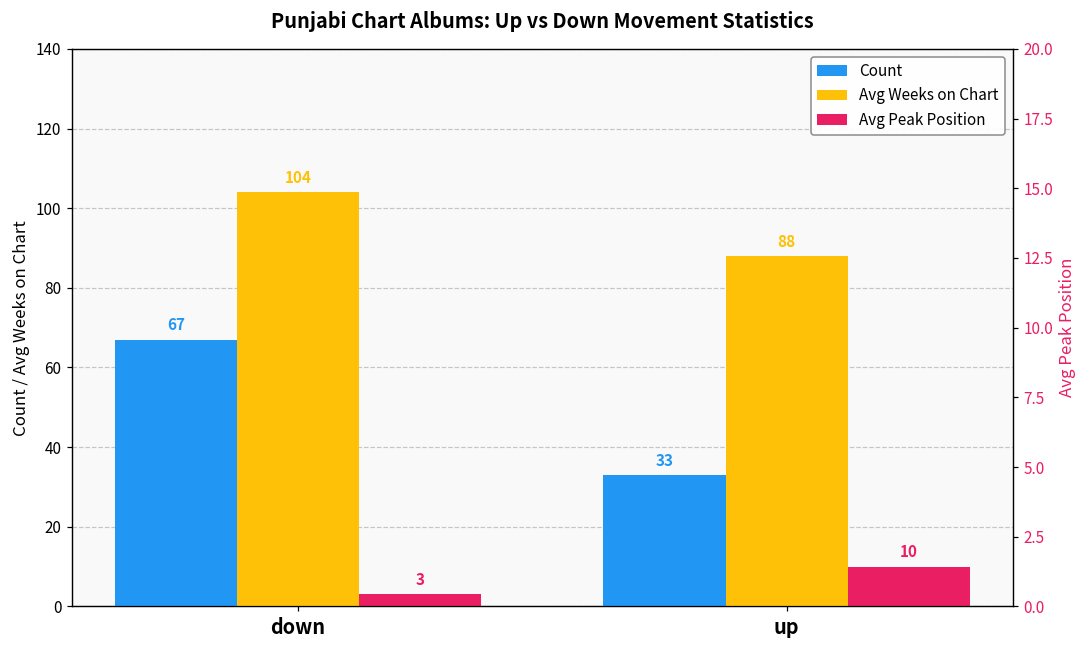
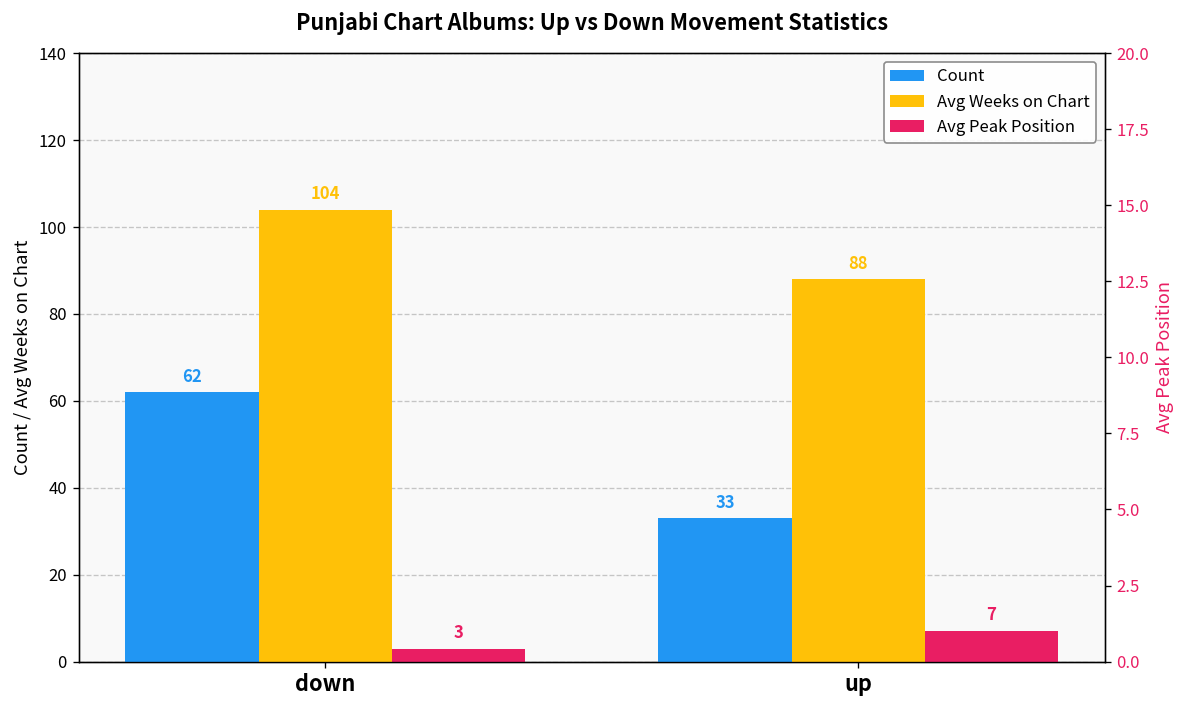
  {
    "Count": {
-     "down": 67,
+     "down": 62,
      "up": 33
    },
    "Avg Weeks on Chart": {
      "down": 104,
      "up": 88
    },
    "Avg Peak Position": {
      "down": 3,
-     "up": 10
+     "up": 7
    }
  }
